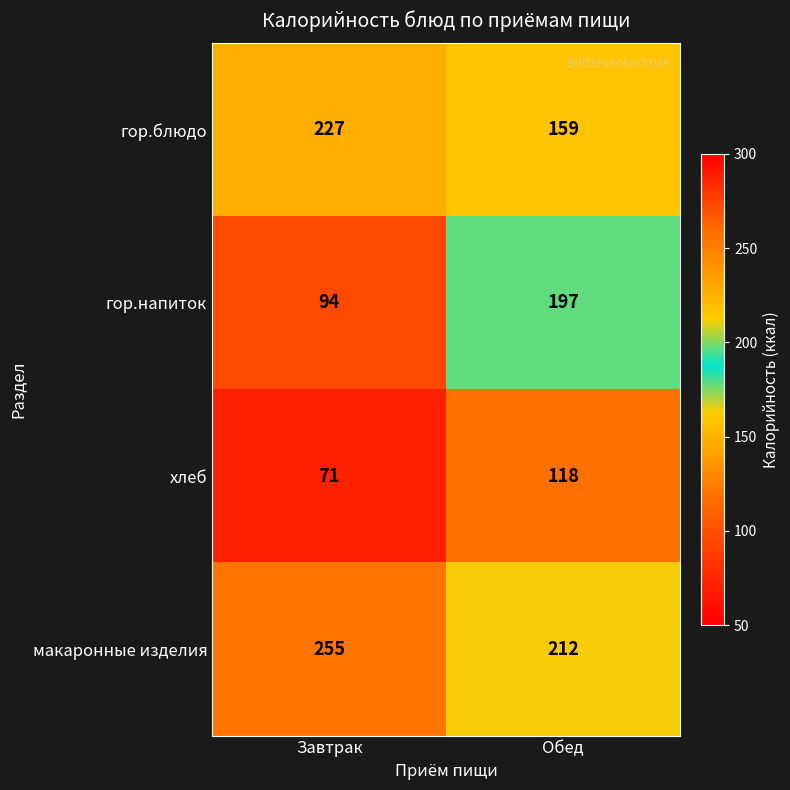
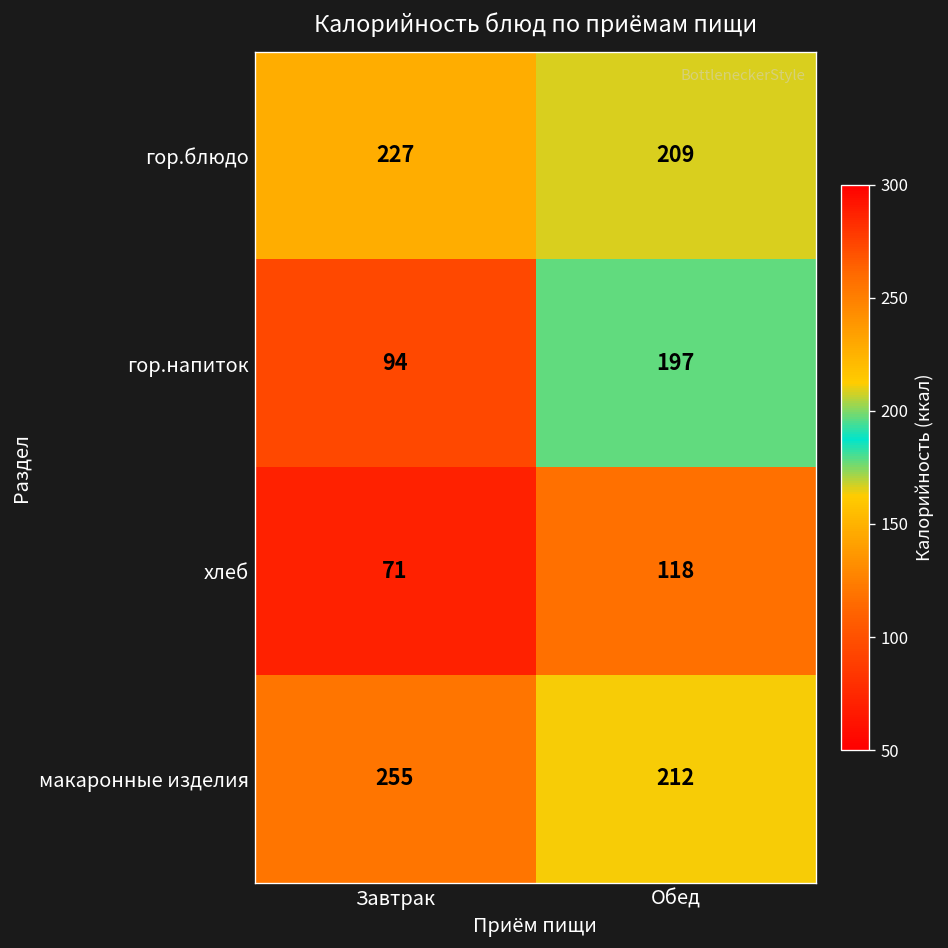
  {
    "гор.блюдо": {
      "Завтрак": 227,
-     "Обед": 159
+     "Обед": 209
    },
    "гор.напиток": {
      "Завтрак": 94,
      "Обед": 197
    },
    "хлеб": {
      "Завтрак": 71,
      "Обед": 118
    },
    "макаронные изделия": {
      "Завтрак": 255,
      "Обед": 212
    }
  }
